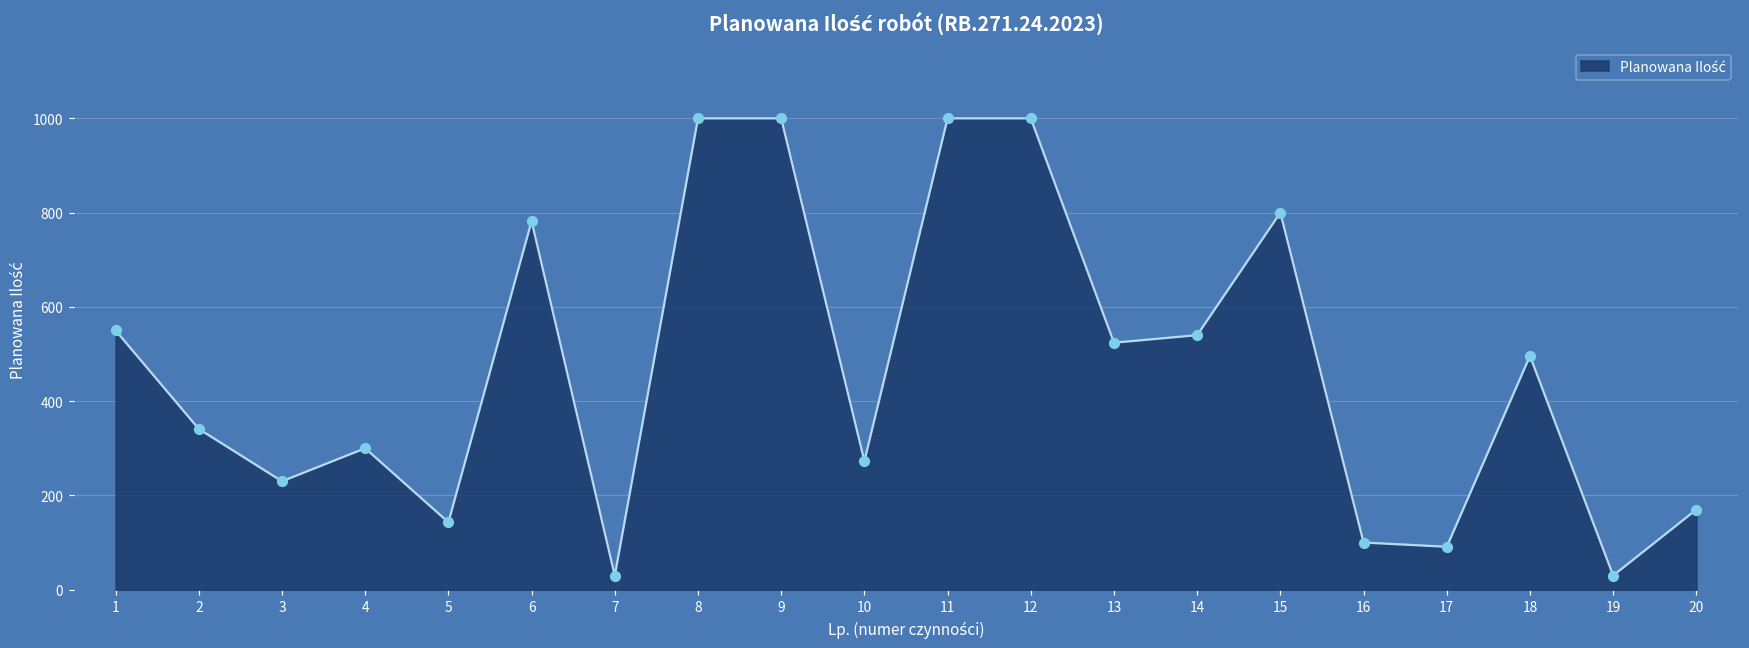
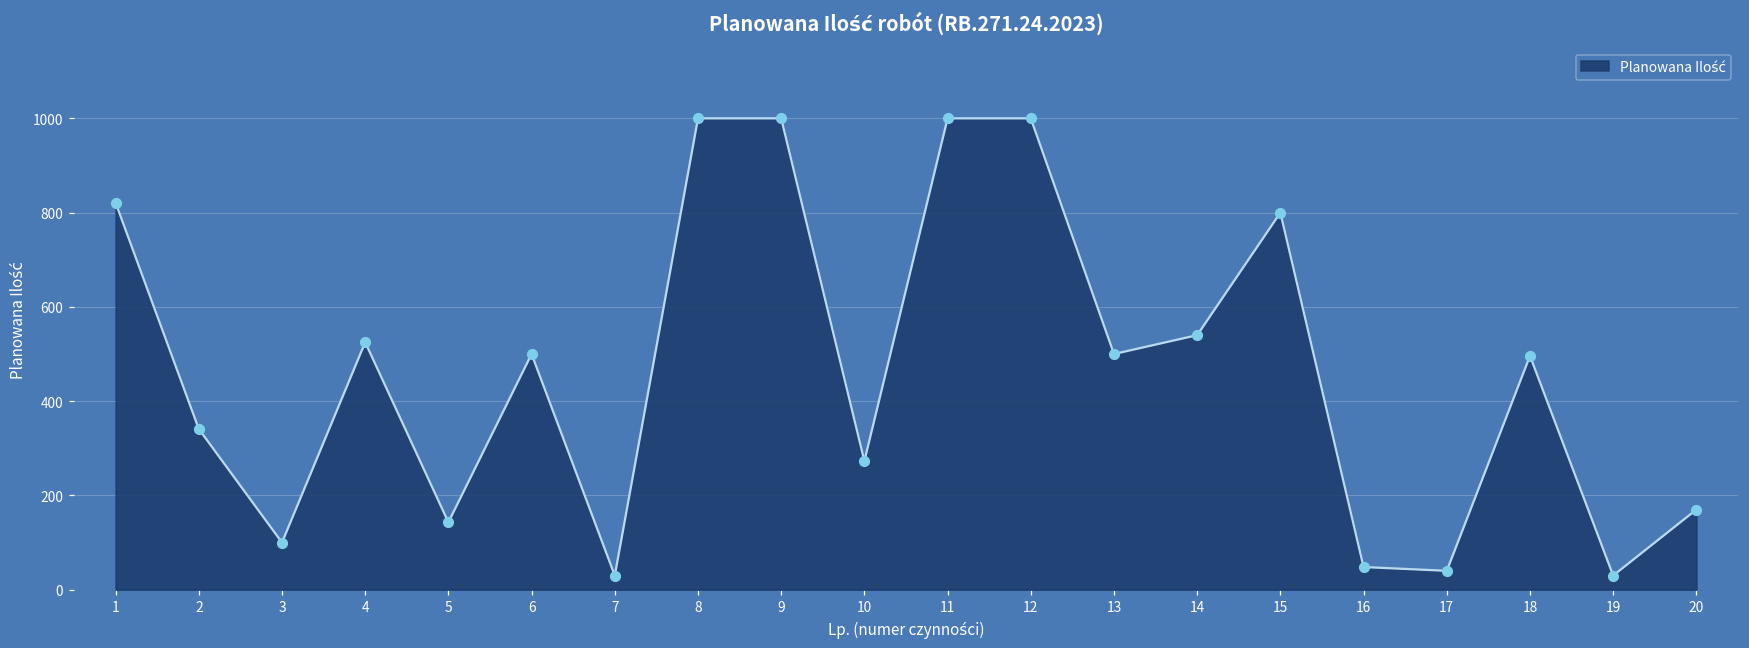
  {
-   "1": 550,
+   "1": 820,
    "2": 340,
-   "3": 230,
-   "4": 300,
+   "3": 100,
+   "4": 530,
    "5": 140,
-   "6": 780,
+   "6": 500,
    "7": 30,
    "8": 1000,
    "9": 1000,
    "10": 270,
    "11": 1000,
    "12": 1000,
-   "13": 520,
+   "13": 500,
    "14": 540,
    "15": 800,
-   "16": 100,
-   "17": 90,
+   "16": 50,
+   "17": 40,
    "18": 500,
    "19": 30,
    "20": 170
  }
